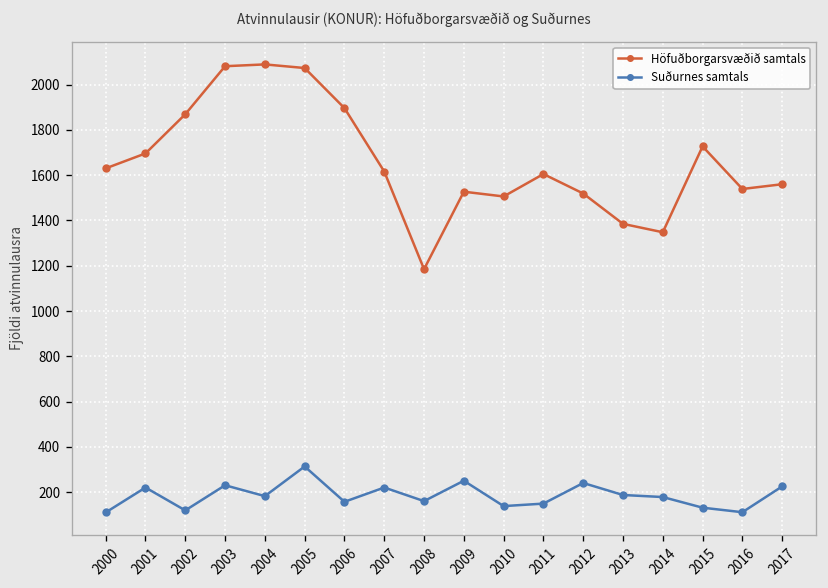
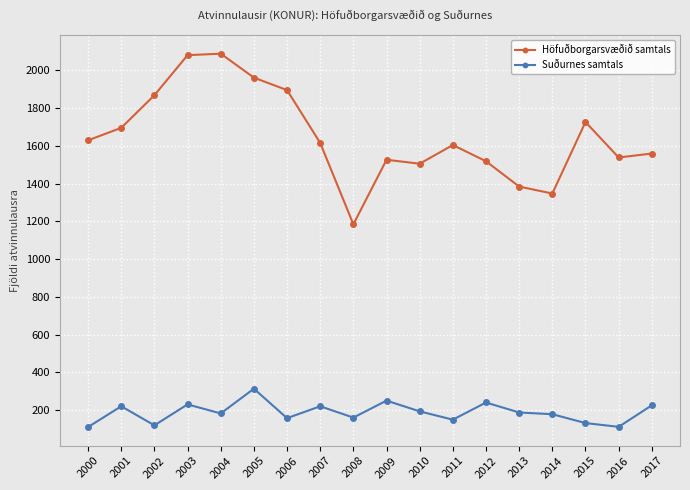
  {
    "Höfuðborgarsvæðið samtals": {
      "2000": 1630,
      "2001": 1700,
      "2002": 1870,
      "2003": 2080,
      "2004": 2090,
-     "2005": 2070,
+     "2005": 1960,
      "2006": 1900,
      "2007": 1620,
      "2008": 1190,
      "2009": 1530,
      "2010": 1510,
      "2011": 1610,
      "2012": 1520,
      "2013": 1390,
      "2014": 1350,
      "2015": 1730,
      "2016": 1540,
      "2017": 1560
    },
    "Suðurnes samtals": {
      "2000": 110,
      "2001": 220,
      "2002": 120,
      "2003": 230,
      "2004": 180,
      "2005": 310,
      "2006": 160,
      "2007": 220,
      "2008": 160,
      "2009": 250,
-     "2010": 140,
+     "2010": 190,
      "2011": 150,
      "2012": 240,
      "2013": 190,
      "2014": 180,
      "2015": 130,
      "2016": 110,
      "2017": 230
    }
  }
